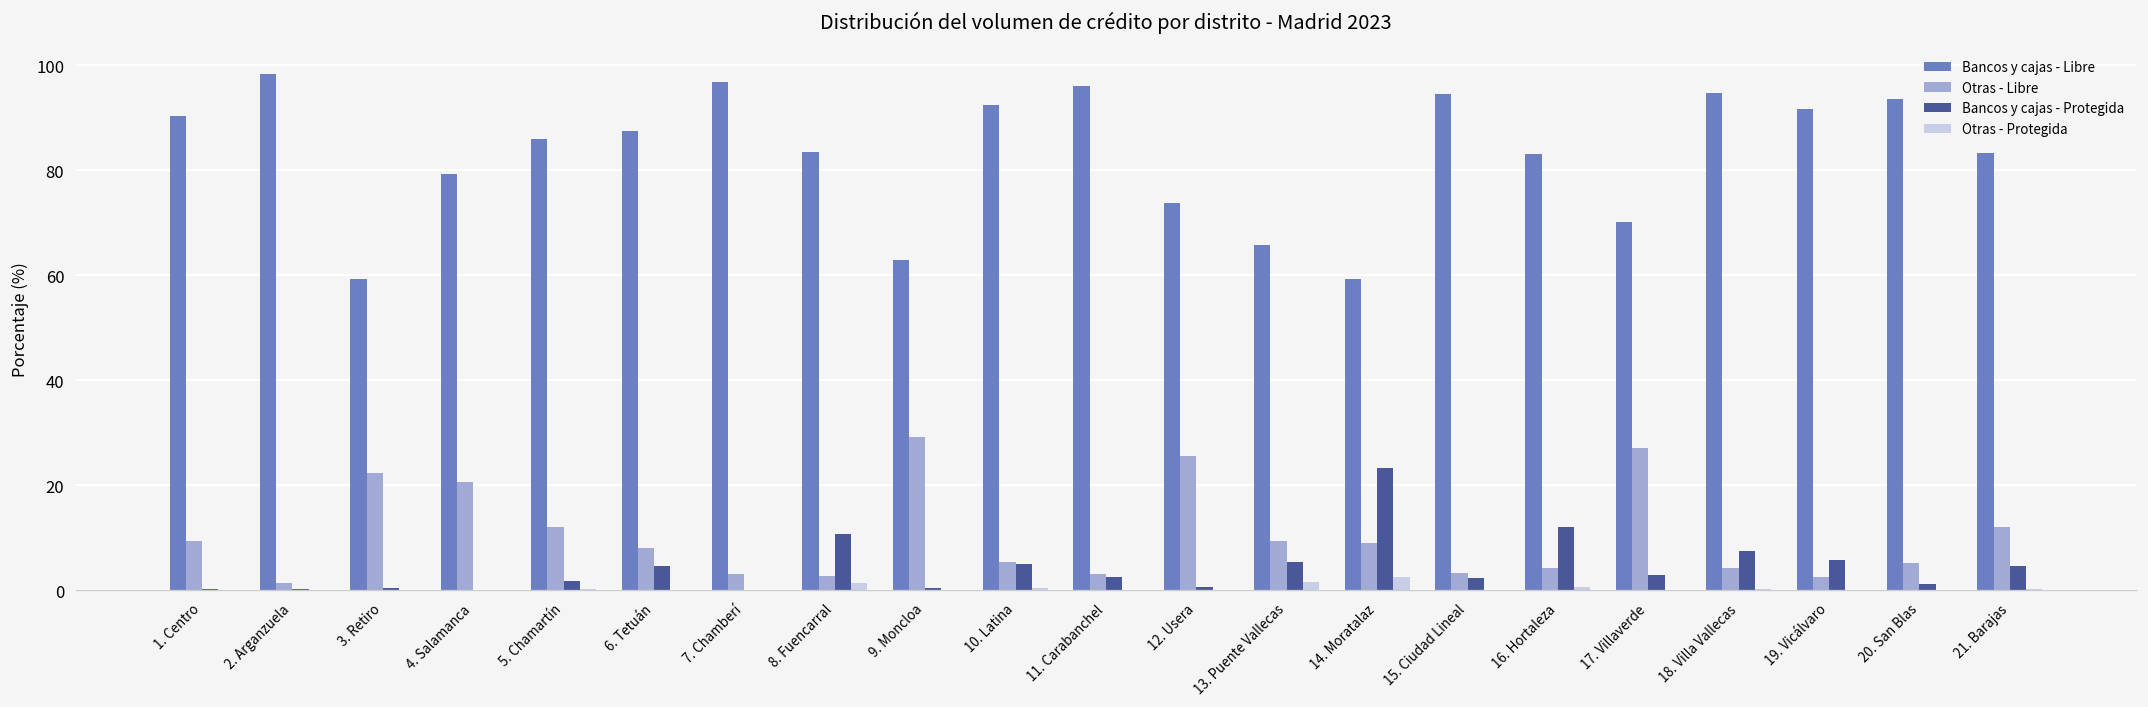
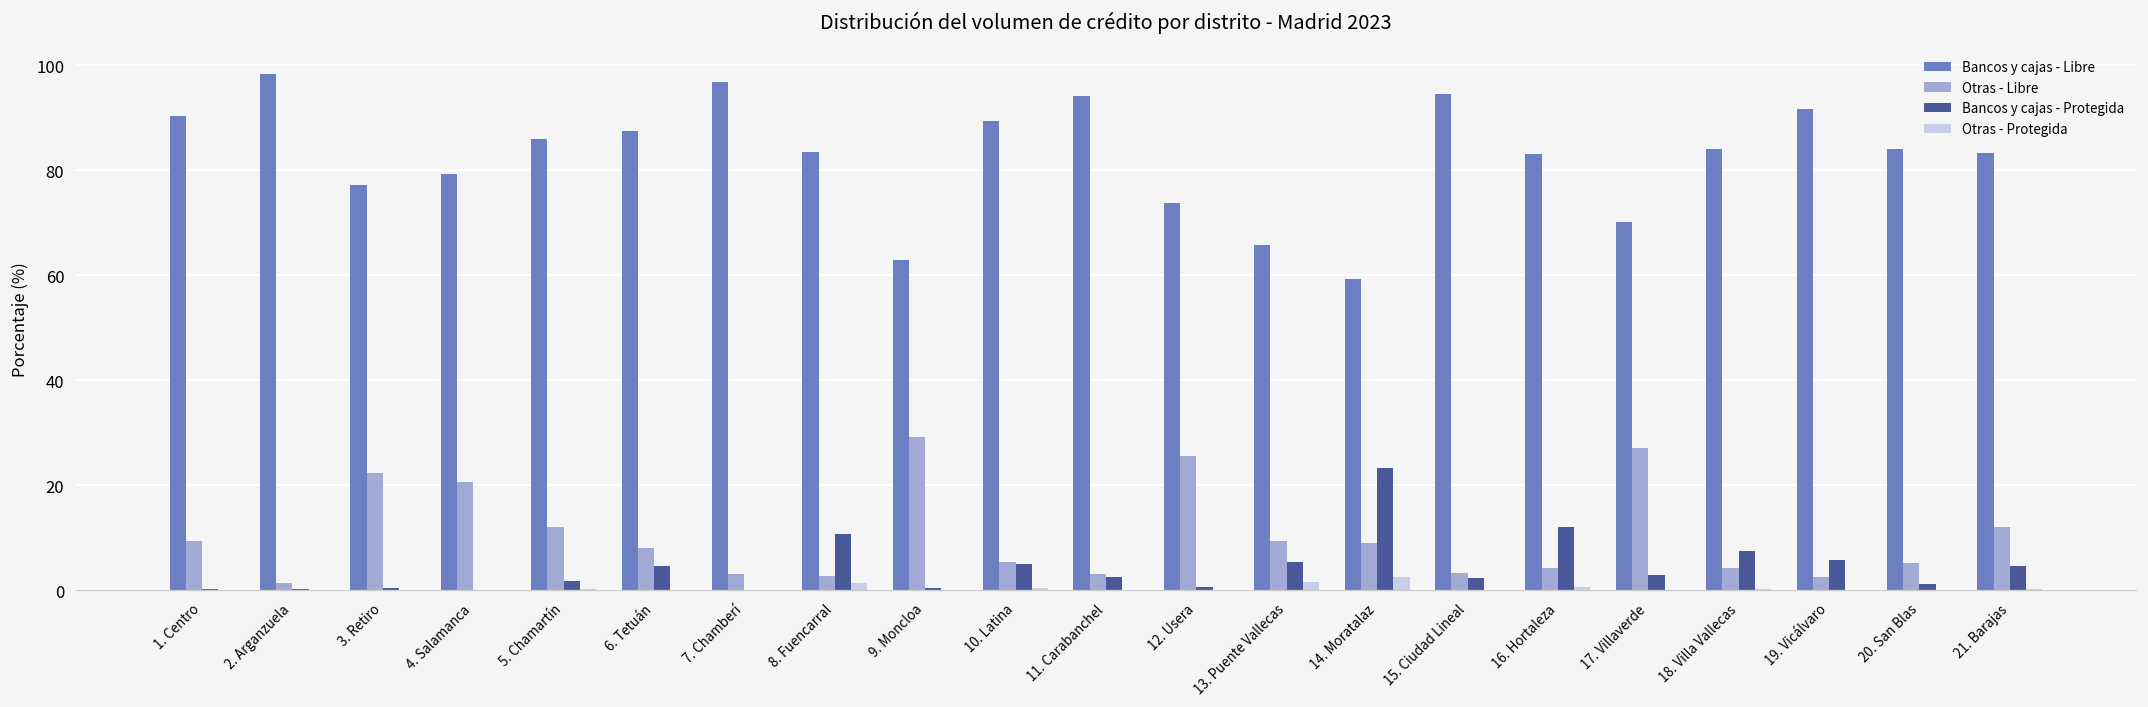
  {
    "Bancos y cajas - Libre": {
      "1. Centro": 90,
      "2. Arganzuela": 98,
-     "3. Retiro": 59,
+     "3. Retiro": 77,
      "4. Salamanca": 79,
      "5. Chamartín": 86,
      "6. Tetuán": 87,
      "7. Chamberí": 97,
      "8. Fuencarral": 84,
      "9. Moncloa": 63,
-     "10. Latina": 92,
-     "11. Carabanchel": 96,
+     "10. Latina": 89,
+     "11. Carabanchel": 94,
      "12. Usera": 74,
      "13. Puente Vallecas": 66,
      "14. Moratalaz": 59,
      "15. Ciudad Lineal": 94,
      "16. Hortaleza": 83,
      "17. Villaverde": 70,
-     "18. Villa Vallecas": 95,
+     "18. Villa Vallecas": 84,
      "19. Vicálvaro": 92,
-     "20. San Blas": 94,
+     "20. San Blas": 84,
      "21. Barajas": 83
    },
    "Bancos y cajas - Protegida": {
      "4. Salamanca": 0,
      "5. Chamartín": 2,
      "6. Tetuán": 5,
      "8. Fuencarral": 11,
      "10. Latina": 5,
      "11. Carabanchel": 3,
      "13. Puente Vallecas": 5,
      "14. Moratalaz": 23,
      "15. Ciudad Lineal": 2,
      "16. Hortaleza": 12,
      "17. Villaverde": 3,
      "18. Villa Vallecas": 7,
      "19. Vicálvaro": 6,
      "20. San Blas": 1,
      "21. Barajas": 5
    }
  }
